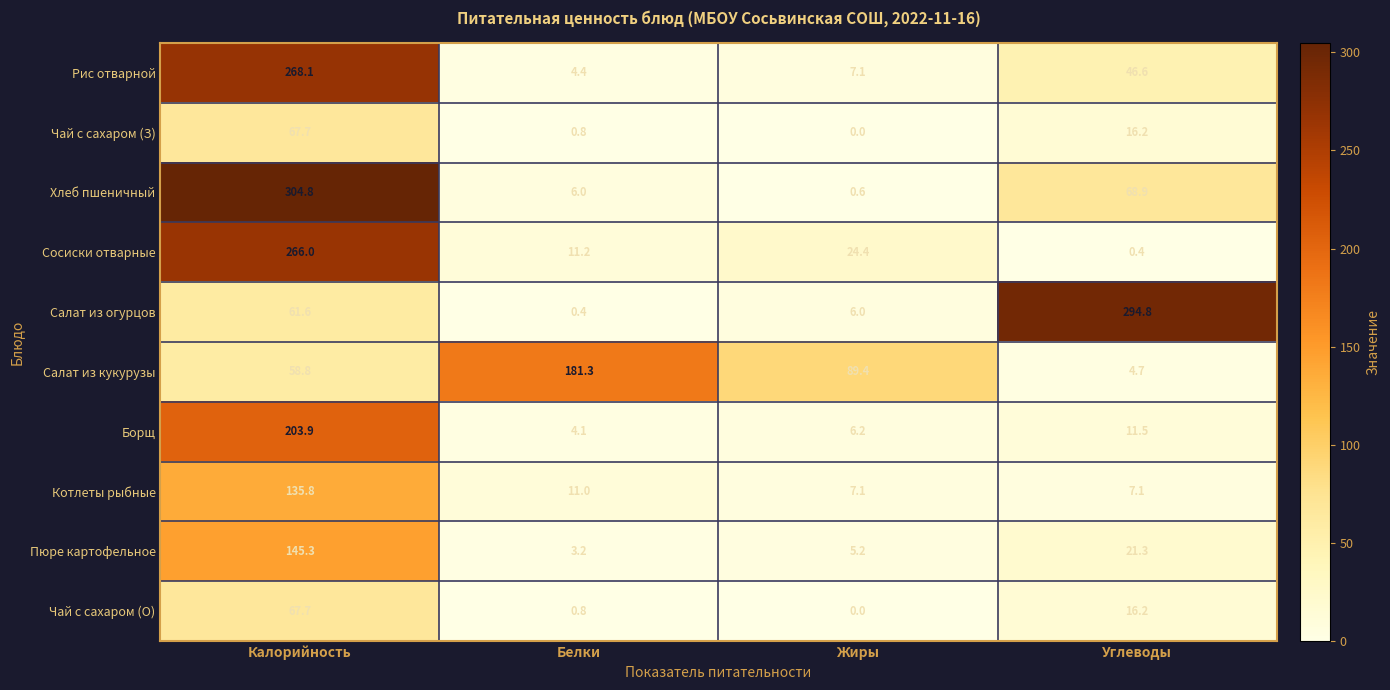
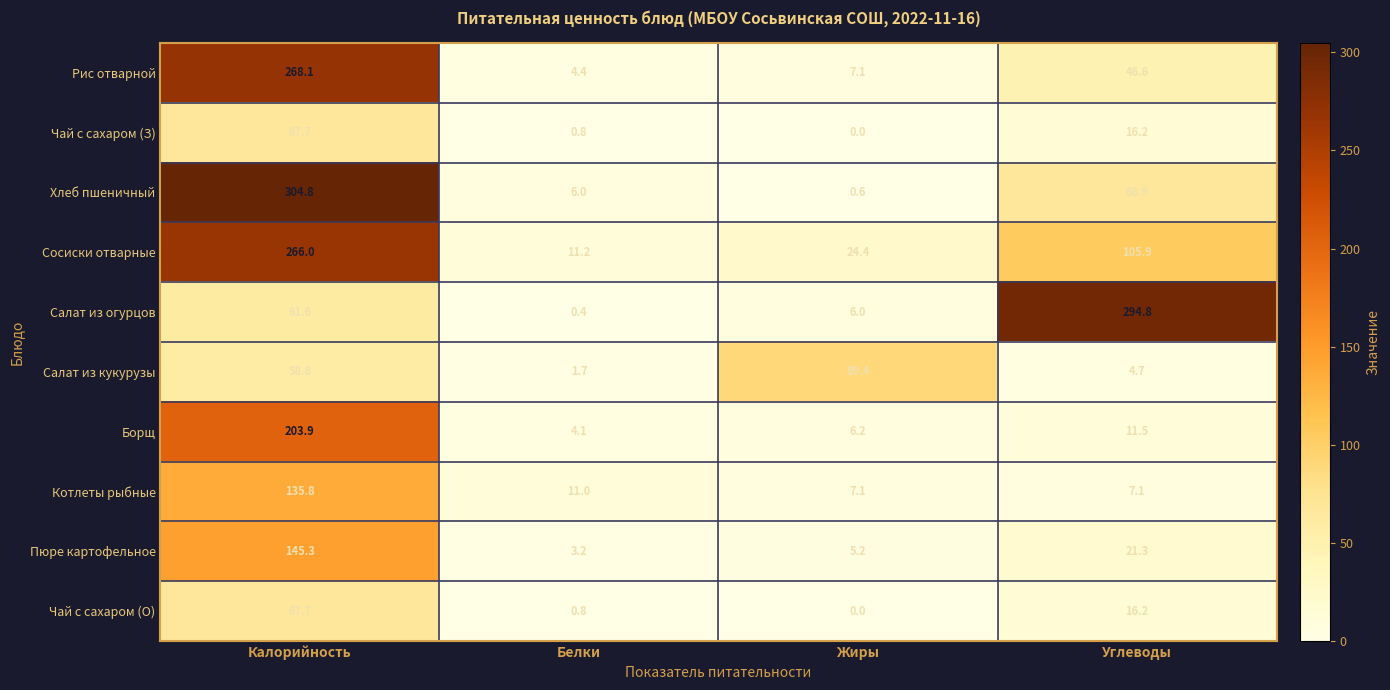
  {
    "Рис отварной": {
      "Калорийность": 268.1,
      "Белки": 4.4
    },
    "Чай с сахаром (З)": {
      "Белки": 0.8,
      "Жиры": 0.0
    },
    "Хлеб пшеничный": {
      "Калорийность": 304.8,
      "Жиры": 0.6
    },
    "Сосиски отварные": {
      "Калорийность": 266.0,
-     "Углеводы": 0.4
+     "Углеводы": 105.9
    },
    "Салат из огурцов": {
      "Белки": 0.4,
      "Углеводы": 294.8
    },
    "Салат из кукурузы": {
-     "Белки": 181.3,
+     "Белки": 1.7,
      "Жиры": 89.4,
      "Углеводы": 4.7
    },
    "Борщ": {
      "Калорийность": 203.9,
      "Белки": 4.1
    },
    "Котлеты рыбные": {
      "Калорийность": 135.8
    },
    "Пюре картофельное": {
      "Калорийность": 145.3,
      "Белки": 3.2
    },
    "Чай с сахаром (О)": {
      "Белки": 0.8,
      "Жиры": 0.0
    }
  }
